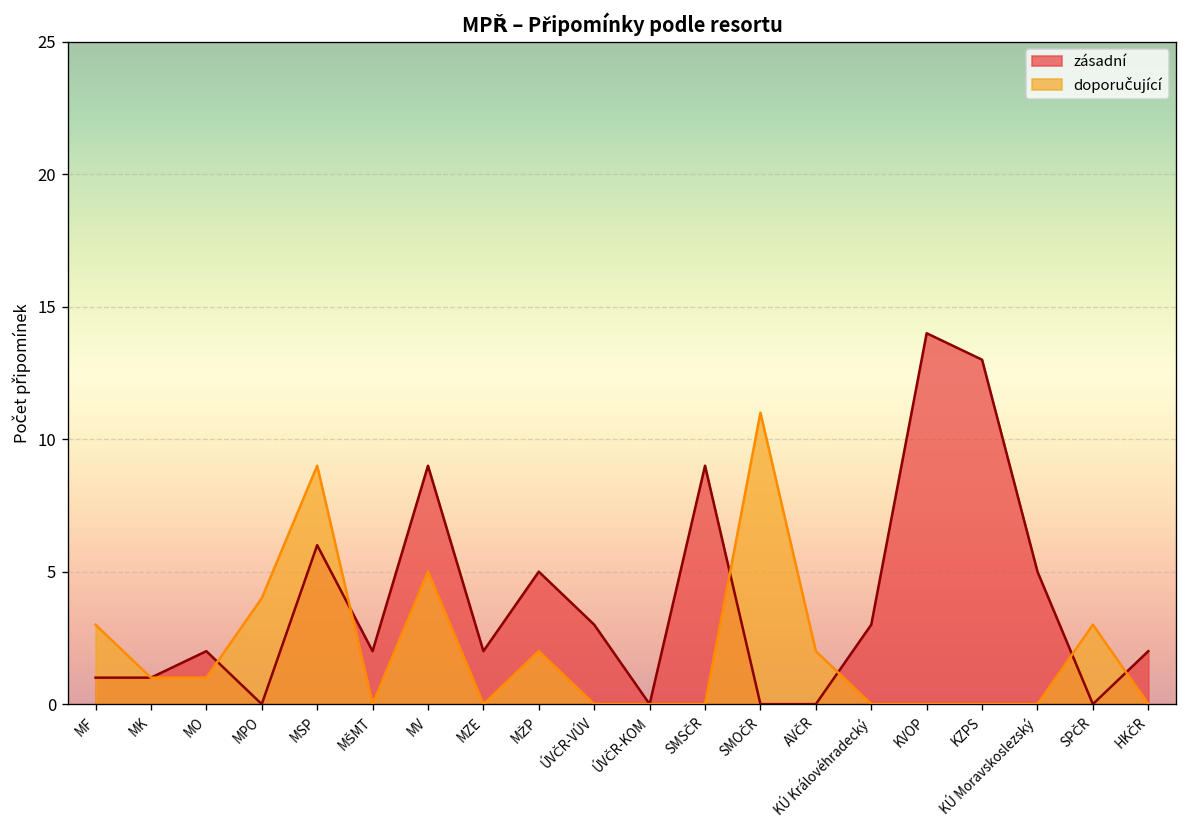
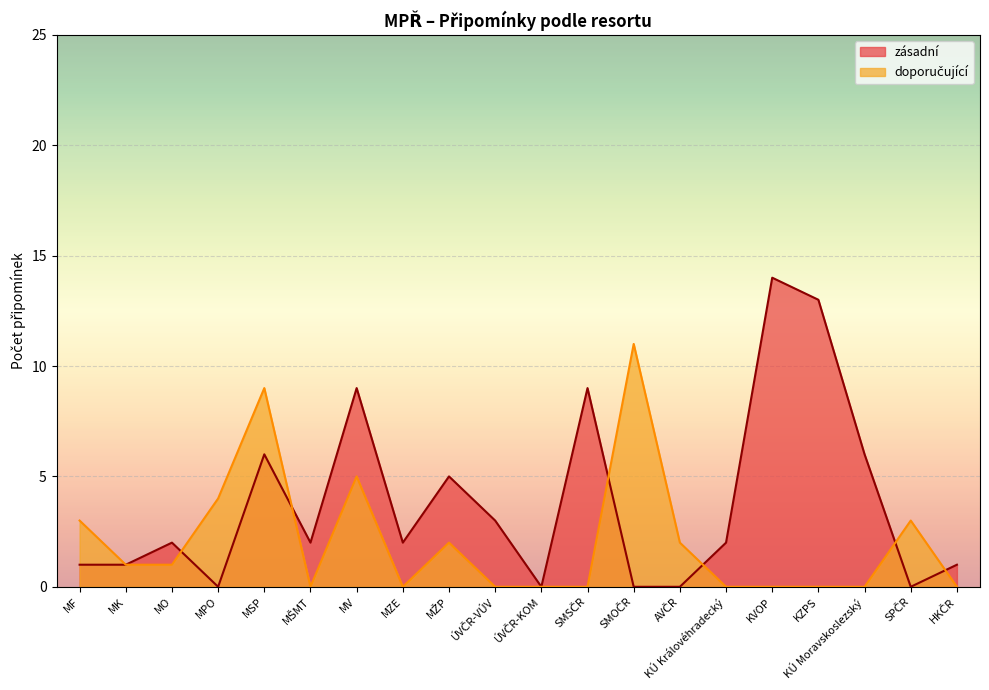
  {
    "zásadní": {
      "MF": 1,
      "MO": 2,
      "MPO": 0,
      "MSP": 6,
      "MŠMT": 2,
      "MV": 9,
      "MZE": 2,
      "MŽP": 5,
      "ÚVČR-VÚV": 3,
      "SMSČR": 9,
      "SMOČR": 0,
      "AVČR": 0,
-     "KÚ Královéhradecký": 3,
+     "KÚ Královéhradecký": 2,
      "KVOP": 14,
      "KZPS": 13,
-     "KÚ Moravskoslezský": 5,
+     "KÚ Moravskoslezský": 6,
      "SPČR": 0,
-     "HKČR": 2
+     "HKČR": 1
    },
    "doporučující": {
      "MF": 3,
      "MO": 1,
      "MPO": 4,
      "MSP": 9,
      "MŠMT": 0,
      "MV": 5,
      "MZE": 0,
      "MŽP": 2,
      "ÚVČR-VÚV": 0,
      "SMSČR": 0,
      "SMOČR": 11,
      "AVČR": 2,
      "KÚ Královéhradecký": 0,
      "KVOP": 0,
      "KZPS": 0,
      "KÚ Moravskoslezský": 0,
      "SPČR": 3,
      "HKČR": 0
    }
  }
